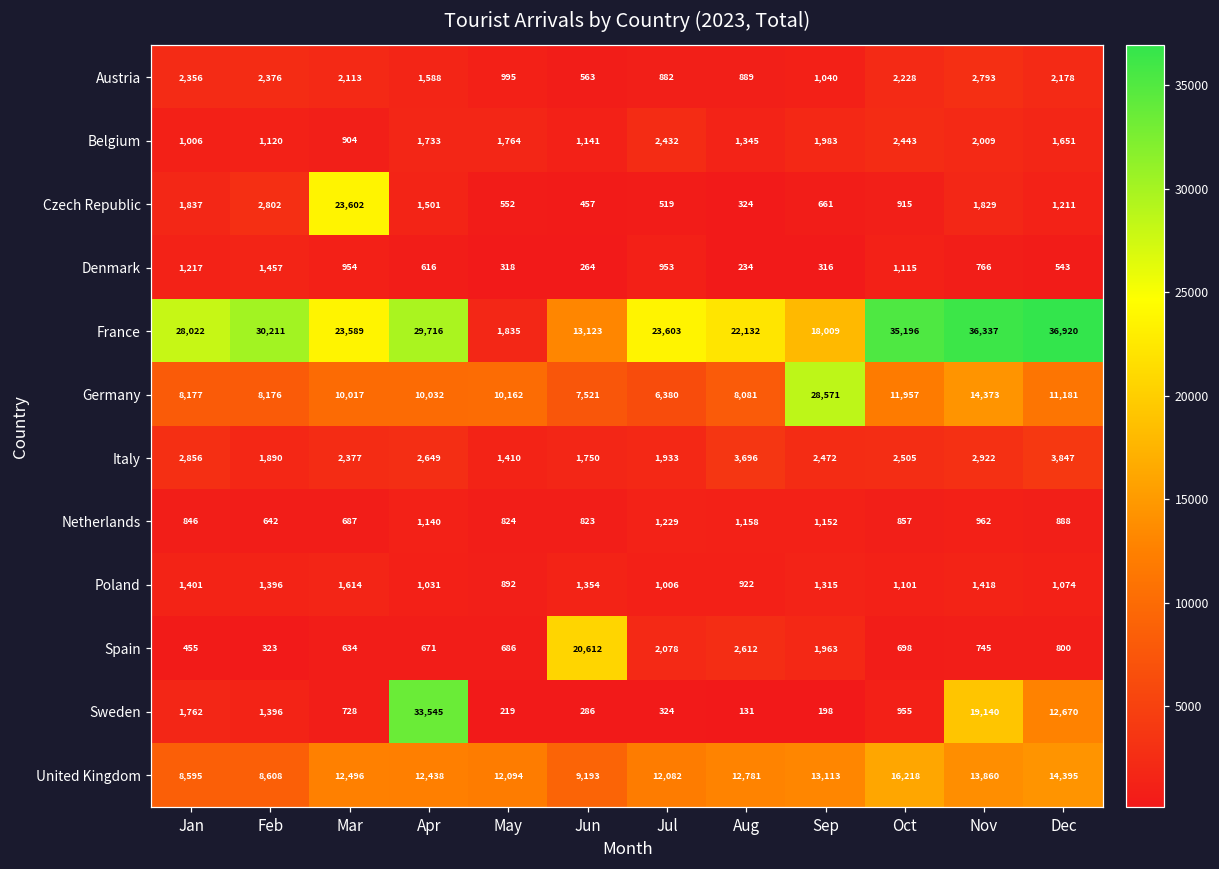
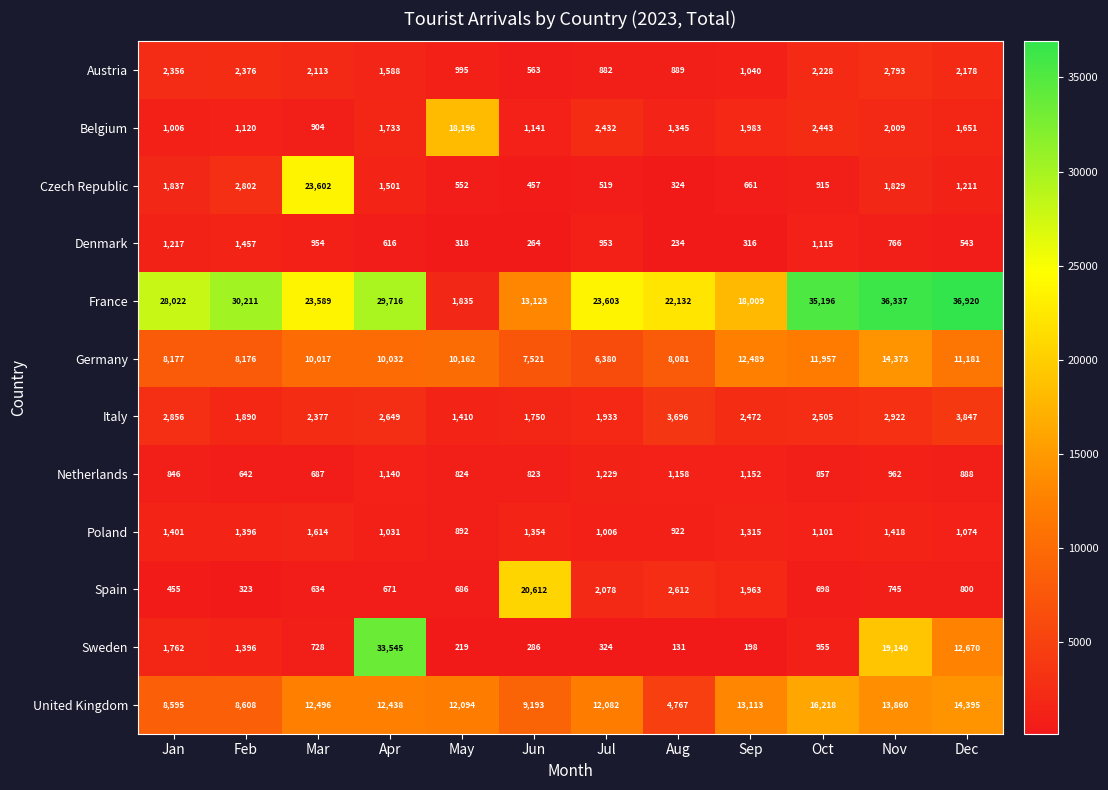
  {
    "Austria": {
      "Jan": "2,356",
      "Feb": "2,376",
      "Mar": "2,113",
      "Apr": "1,588",
      "May": "995",
      "Jun": "563",
      "Jul": "882",
      "Aug": "889",
      "Sep": "1,040",
      "Oct": "2,228",
      "Nov": "2,793",
      "Dec": "2,178"
    },
    "Belgium": {
      "Jan": "1,006",
      "Feb": "1,120",
      "Mar": "904",
      "Apr": "1,733",
-     "May": "1,764",
+     "May": "18,196",
      "Jun": "1,141",
      "Jul": "2,432",
      "Aug": "1,345",
      "Sep": "1,983",
      "Oct": "2,443",
      "Nov": "2,009",
      "Dec": "1,651"
    },
    "Czech Republic": {
      "Jan": "1,837",
      "Feb": "2,802",
      "Mar": "23,602",
      "Apr": "1,501",
      "May": "552",
      "Jun": "457",
      "Jul": "519",
      "Aug": "324",
      "Sep": "661",
      "Oct": "915",
      "Nov": "1,829",
      "Dec": "1,211"
    },
    "Denmark": {
      "Jan": "1,217",
      "Feb": "1,457",
      "Mar": "954",
      "Apr": "616",
      "May": "318",
      "Jun": "264",
      "Jul": "953",
      "Aug": "234",
      "Sep": "316",
      "Oct": "1,115",
      "Nov": "766",
      "Dec": "543"
    },
    "France": {
      "Jan": "28,022",
      "Feb": "30,211",
      "Mar": "23,589",
      "Apr": "29,716",
      "May": "1,835",
      "Jun": "13,123",
      "Jul": "23,603",
      "Aug": "22,132",
      "Sep": "18,009",
      "Oct": "35,196",
      "Nov": "36,337",
      "Dec": "36,920"
    },
    "Germany": {
      "Jan": "8,177",
      "Feb": "8,176",
      "Mar": "10,017",
      "Apr": "10,032",
      "May": "10,162",
      "Jun": "7,521",
      "Jul": "6,380",
      "Aug": "8,081",
-     "Sep": "28,571",
+     "Sep": "12,489",
      "Oct": "11,957",
      "Nov": "14,373",
      "Dec": "11,181"
    },
    "Italy": {
      "Jan": "2,856",
      "Feb": "1,890",
      "Mar": "2,377",
      "Apr": "2,649",
      "May": "1,410",
      "Jun": "1,750",
      "Jul": "1,933",
      "Aug": "3,696",
      "Sep": "2,472",
      "Oct": "2,505",
      "Nov": "2,922",
      "Dec": "3,847"
    },
    "Netherlands": {
      "Jan": "846",
      "Feb": "642",
      "Mar": "687",
      "Apr": "1,140",
      "May": "824",
      "Jun": "823",
      "Jul": "1,229",
      "Aug": "1,158",
      "Sep": "1,152",
      "Oct": "857",
      "Nov": "962",
      "Dec": "888"
    },
    "Poland": {
      "Jan": "1,401",
      "Feb": "1,396",
      "Mar": "1,614",
      "Apr": "1,031",
      "May": "892",
      "Jun": "1,354",
      "Jul": "1,006",
      "Aug": "922",
      "Sep": "1,315",
      "Oct": "1,101",
      "Nov": "1,418",
      "Dec": "1,074"
    },
    "Spain": {
      "Jan": "455",
      "Feb": "323",
      "Mar": "634",
      "Apr": "671",
      "May": "686",
      "Jun": "20,612",
      "Jul": "2,078",
      "Aug": "2,612",
      "Sep": "1,963",
      "Oct": "698",
      "Nov": "745",
      "Dec": "800"
    },
    "Sweden": {
      "Jan": "1,762",
      "Feb": "1,396",
      "Mar": "728",
      "Apr": "33,545",
      "May": "219",
      "Jun": "286",
      "Jul": "324",
      "Aug": "131",
      "Sep": "198",
      "Oct": "955",
      "Nov": "19,140",
      "Dec": "12,670"
    },
    "United Kingdom": {
      "Jan": "8,595",
      "Feb": "8,608",
      "Mar": "12,496",
      "Apr": "12,438",
      "May": "12,094",
      "Jun": "9,193",
      "Jul": "12,082",
-     "Aug": "12,781",
+     "Aug": "4,767",
      "Sep": "13,113",
      "Oct": "16,218",
      "Nov": "13,860",
      "Dec": "14,395"
    }
  }
